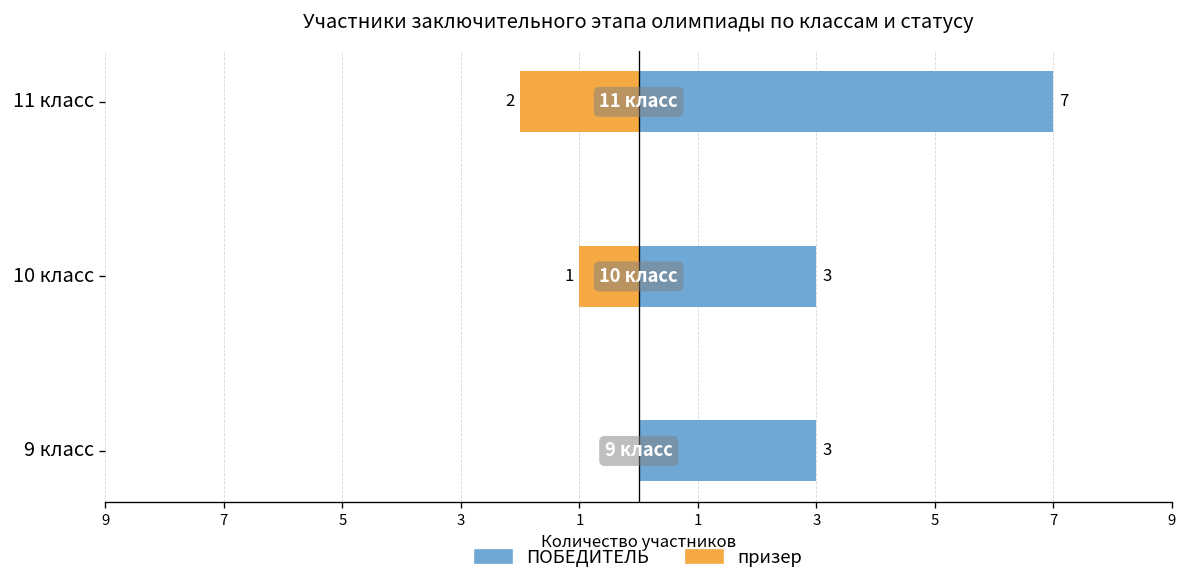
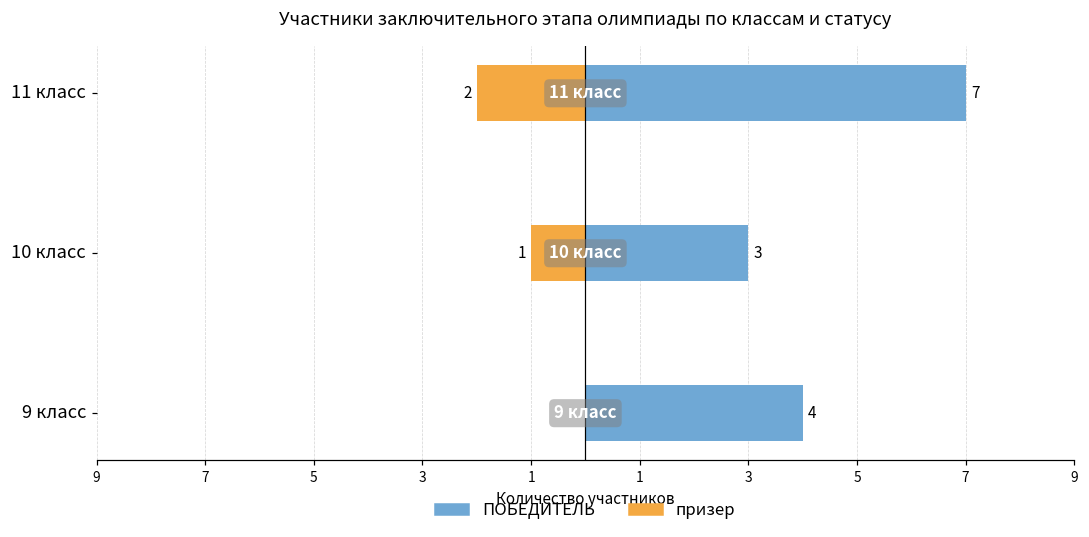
  {
    "ПОБЕДИТЕЛЬ": {
      "11 класс": 7,
      "10 класс": 3,
-     "9 класс": 3
+     "9 класс": 4
    }
  }
